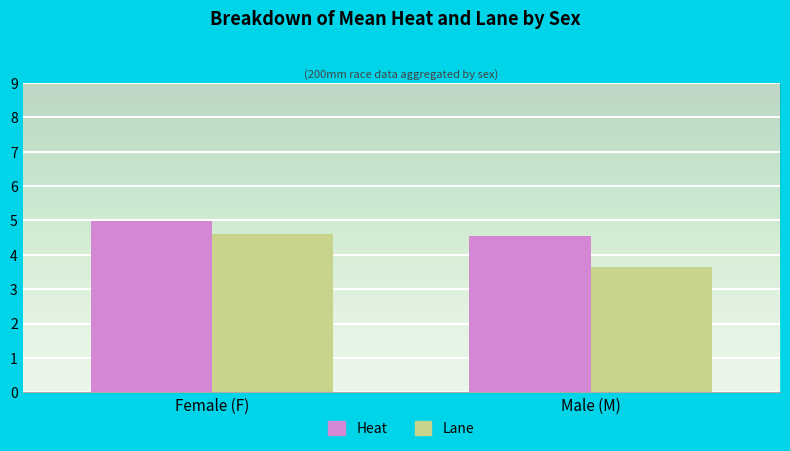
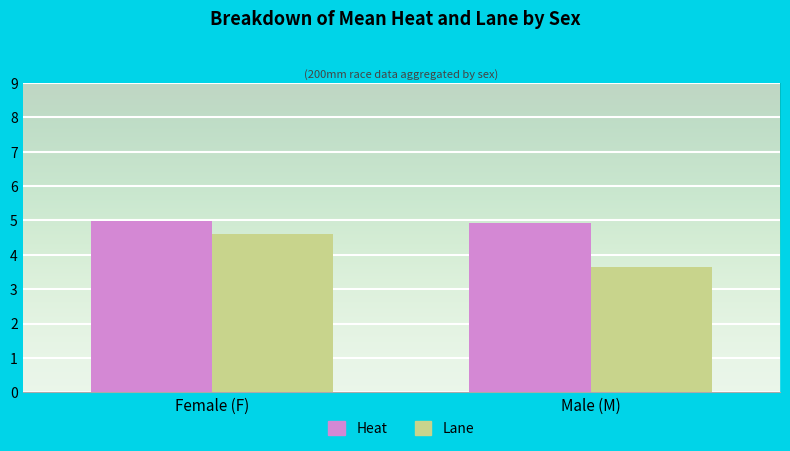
  {
    "Heat": {
      "Female (F)": 5.0,
-     "Male (M)": 4.6
+     "Male (M)": 4.9
    },
    "Lane": {
      "Female (F)": 4.6,
      "Male (M)": 3.7
    }
  }
